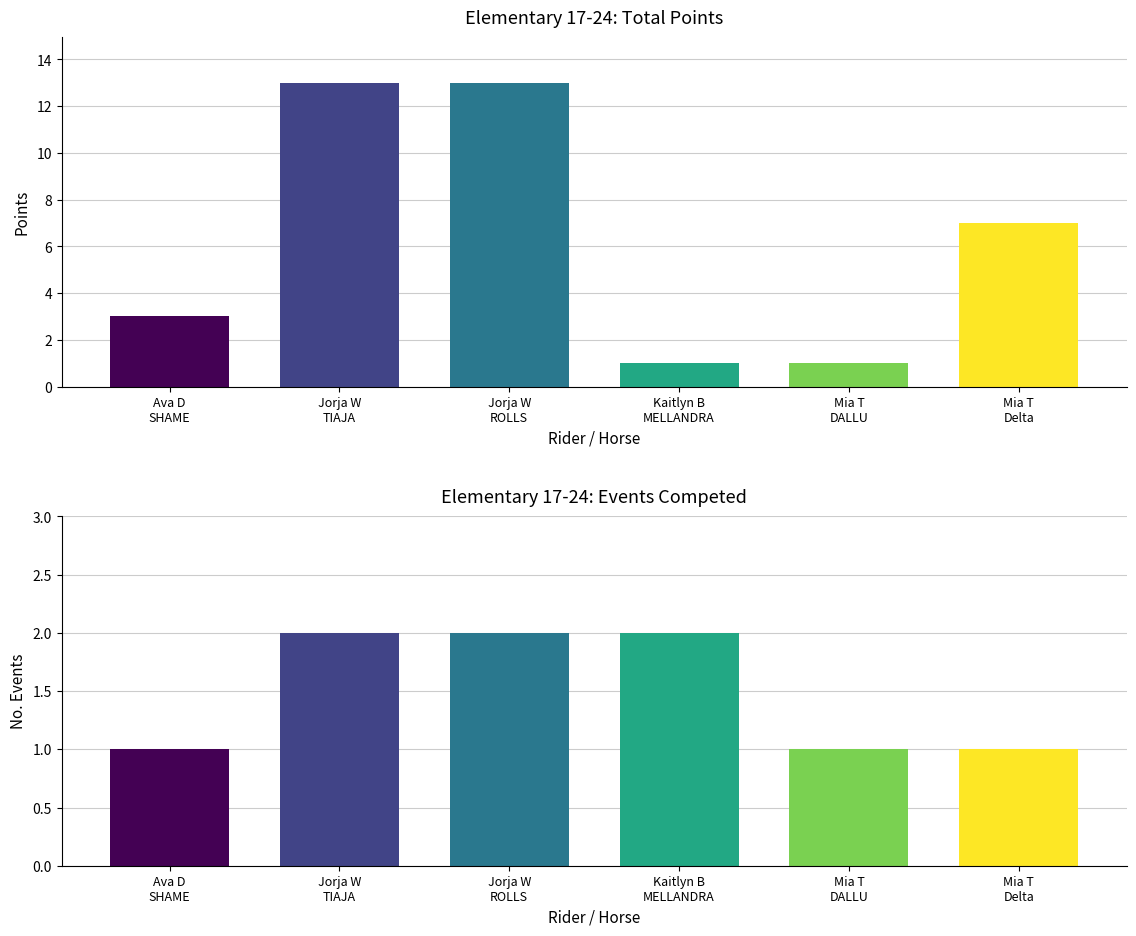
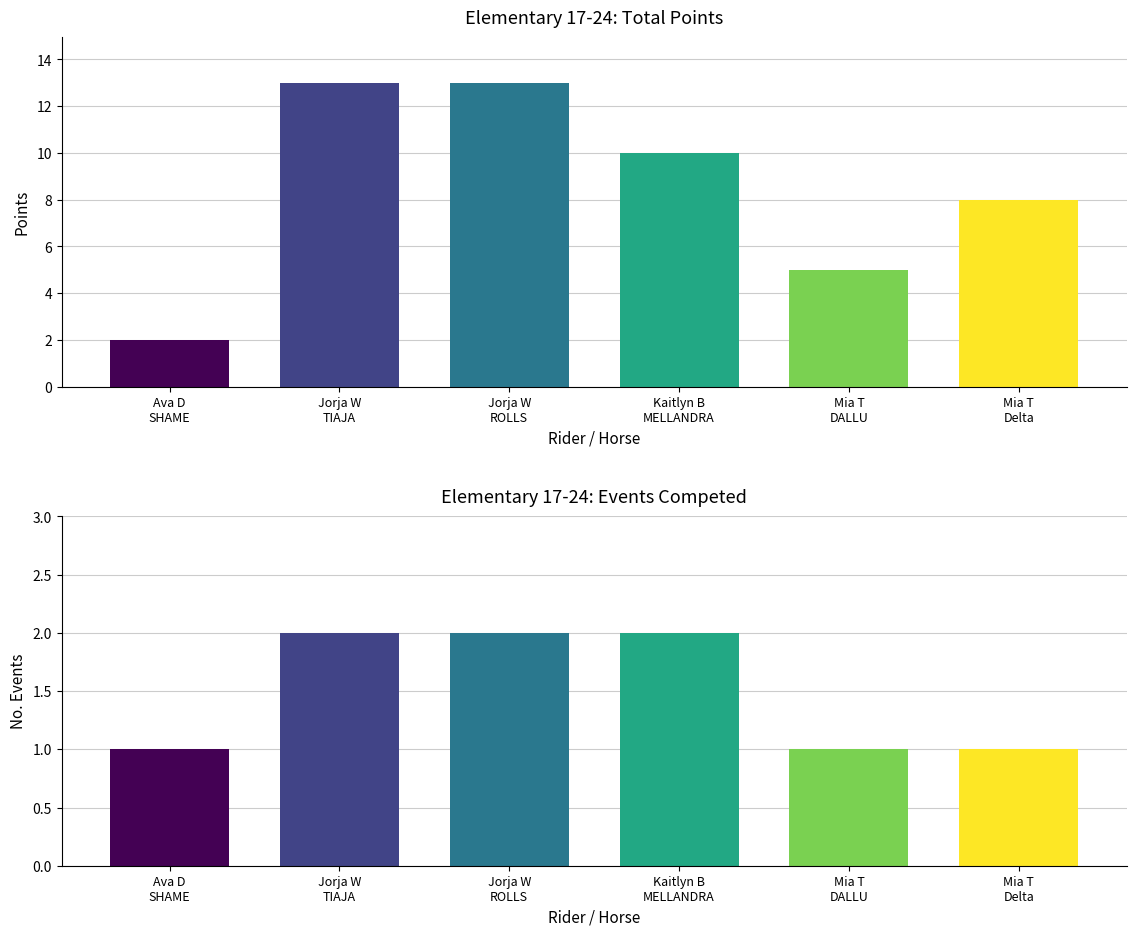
  {
    "Elementary 17-24: Total Points": {
-     "Ava D SHAME": 3,
+     "Ava D SHAME": 2,
      "Jorja W TIAJA": 13,
      "Jorja W ROLLS": 13,
-     "Kaitlyn B MELLANDRA": 1,
-     "Mia T DALLU": 1,
-     "Mia T Delta": 7
+     "Kaitlyn B MELLANDRA": 10,
+     "Mia T DALLU": 5,
+     "Mia T Delta": 8
    },
    "Elementary 17-24: Events Competed": {
      "Ava D SHAME": 1.00,
      "Jorja W TIAJA": 2.00,
      "Jorja W ROLLS": 2.00,
      "Kaitlyn B MELLANDRA": 2.00,
      "Mia T DALLU": 1.00,
      "Mia T Delta": 1.00
    }
  }
